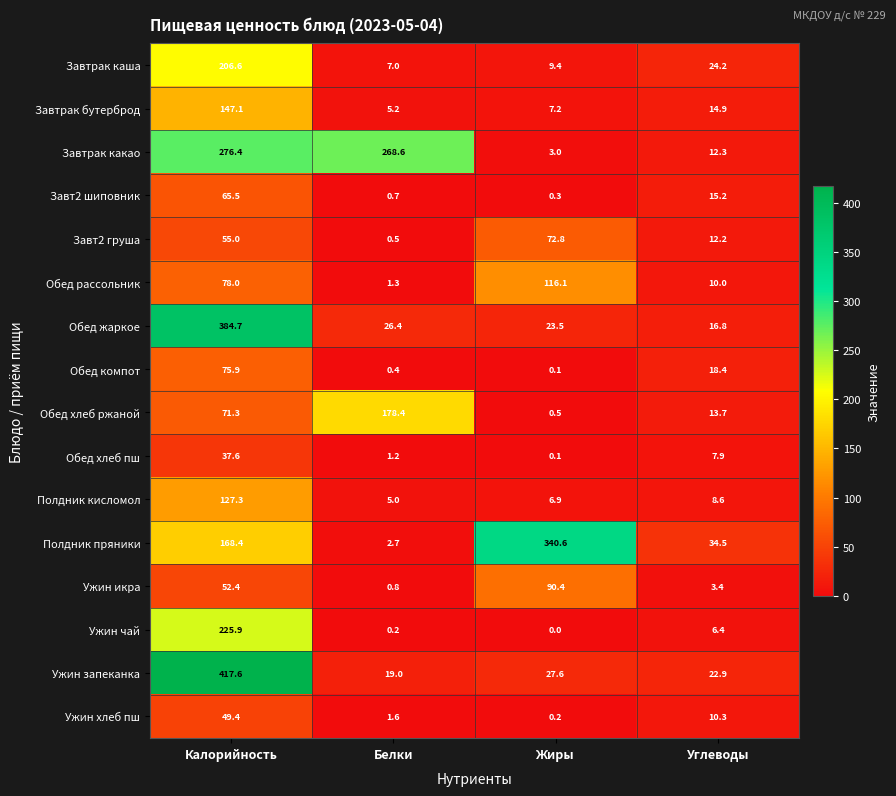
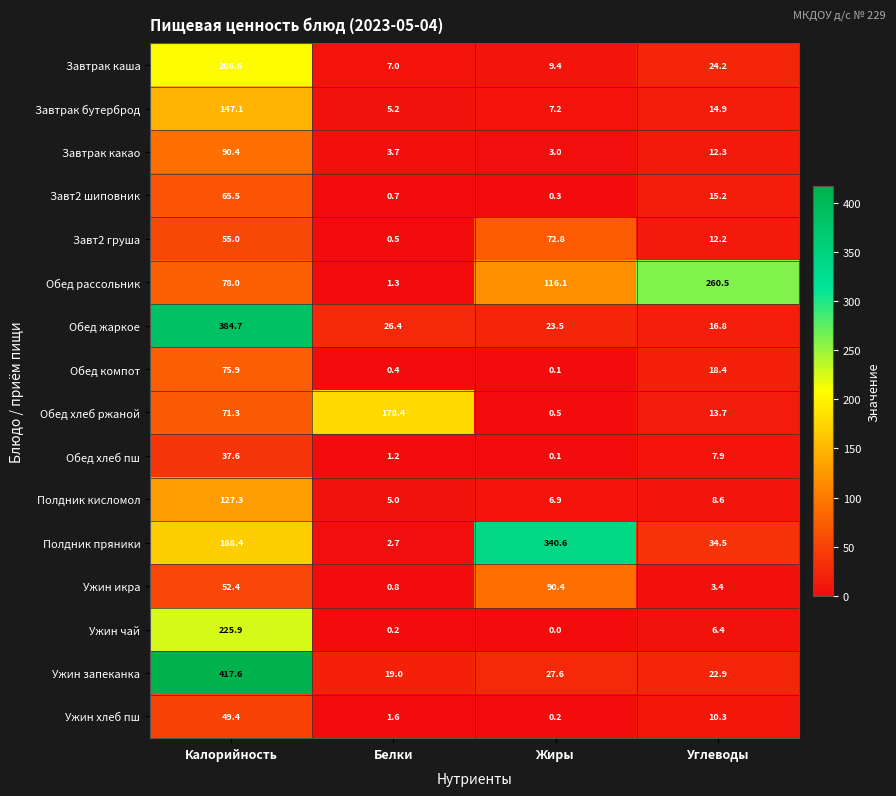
  {
    "Завтрак каша": {
      "Калорийность": 206.6,
      "Белки": 7.0,
      "Жиры": 9.4,
      "Углеводы": 24.2
    },
    "Завтрак бутерброд": {
      "Калорийность": 147.1,
      "Белки": 5.2,
      "Жиры": 7.2,
      "Углеводы": 14.9
    },
    "Завтрак какао": {
-     "Калорийность": 276.4,
-     "Белки": 268.6,
+     "Калорийность": 90.4,
+     "Белки": 3.7,
      "Жиры": 3.0,
      "Углеводы": 12.3
    },
    "Завт2 шиповник": {
      "Калорийность": 65.5,
      "Белки": 0.7,
      "Жиры": 0.3,
      "Углеводы": 15.2
    },
    "Завт2 груша": {
      "Калорийность": 55.0,
      "Белки": 0.5,
      "Жиры": 72.8,
      "Углеводы": 12.2
    },
    "Обед рассольник": {
      "Калорийность": 78.0,
      "Белки": 1.3,
      "Жиры": 116.1,
-     "Углеводы": 10.0
+     "Углеводы": 260.5
    },
    "Обед жаркое": {
      "Калорийность": 384.7,
      "Белки": 26.4,
      "Жиры": 23.5,
      "Углеводы": 16.8
    },
    "Обед компот": {
      "Калорийность": 75.9,
      "Белки": 0.4,
      "Жиры": 0.1,
      "Углеводы": 18.4
    },
    "Обед хлеб ржаной": {
      "Калорийность": 71.3,
      "Белки": 178.4,
      "Жиры": 0.5,
      "Углеводы": 13.7
    },
    "Обед хлеб пш": {
      "Калорийность": 37.6,
      "Белки": 1.2,
      "Жиры": 0.1,
      "Углеводы": 7.9
    },
    "Полдник кисломол": {
      "Калорийность": 127.3,
      "Белки": 5.0,
      "Жиры": 6.9,
      "Углеводы": 8.6
    },
    "Полдник пряники": {
      "Калорийность": 168.4,
      "Белки": 2.7,
      "Жиры": 340.6,
      "Углеводы": 34.5
    },
    "Ужин икра": {
      "Калорийность": 52.4,
      "Белки": 0.8,
      "Жиры": 90.4,
      "Углеводы": 3.4
    },
    "Ужин чай": {
      "Калорийность": 225.9,
      "Белки": 0.2,
      "Жиры": 0.0,
      "Углеводы": 6.4
    },
    "Ужин запеканка": {
      "Калорийность": 417.6,
      "Белки": 19.0,
      "Жиры": 27.6,
      "Углеводы": 22.9
    },
    "Ужин хлеб пш": {
      "Калорийность": 49.4,
      "Белки": 1.6,
      "Жиры": 0.2,
      "Углеводы": 10.3
    }
  }
